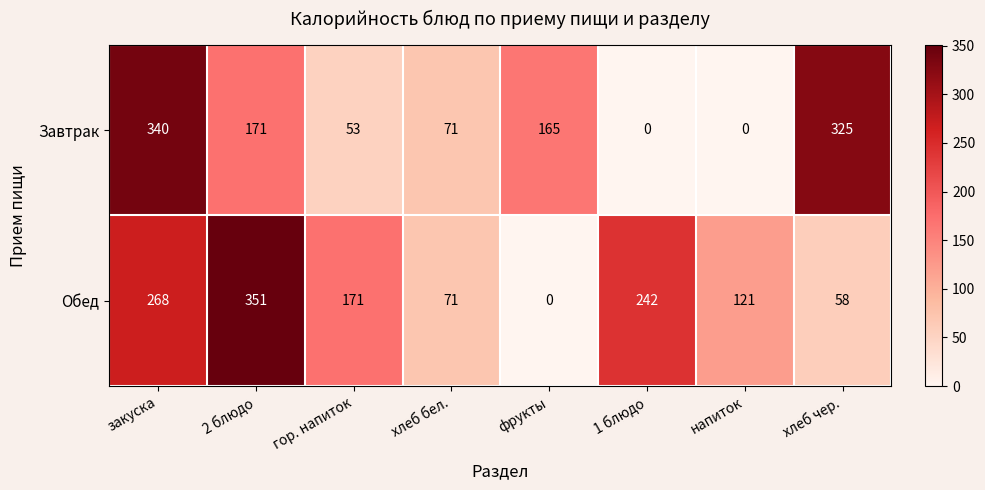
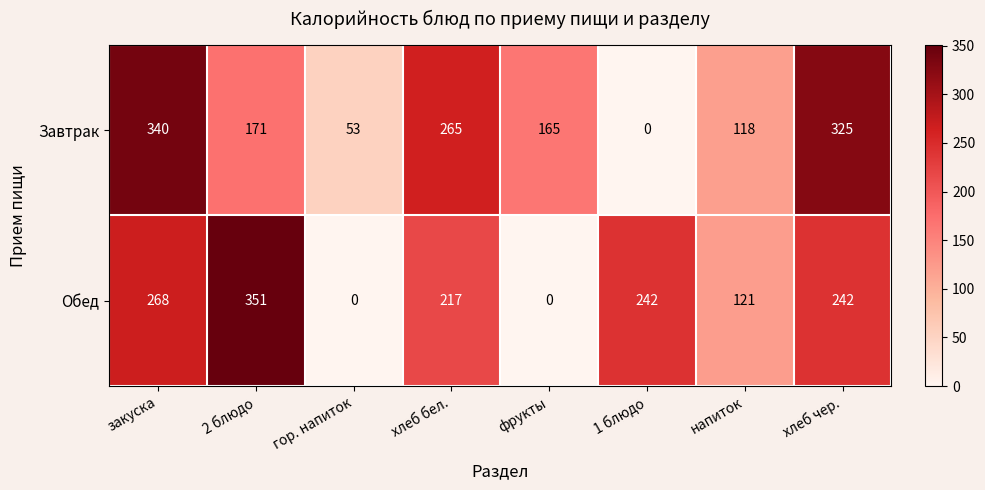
  {
    "Завтрак": {
      "закуска": 340,
      "2 блюдо": 171,
      "гор. напиток": 53,
-     "хлеб бел.": 71,
+     "хлеб бел.": 265,
      "фрукты": 165,
      "1 блюдо": 0,
-     "напиток": 0,
+     "напиток": 118,
      "хлеб чер.": 325
    },
    "Обед": {
      "закуска": 268,
      "2 блюдо": 351,
-     "гор. напиток": 171,
-     "хлеб бел.": 71,
+     "гор. напиток": 0,
+     "хлеб бел.": 217,
      "фрукты": 0,
      "1 блюдо": 242,
      "напиток": 121,
-     "хлеб чер.": 58
+     "хлеб чер.": 242
    }
  }
